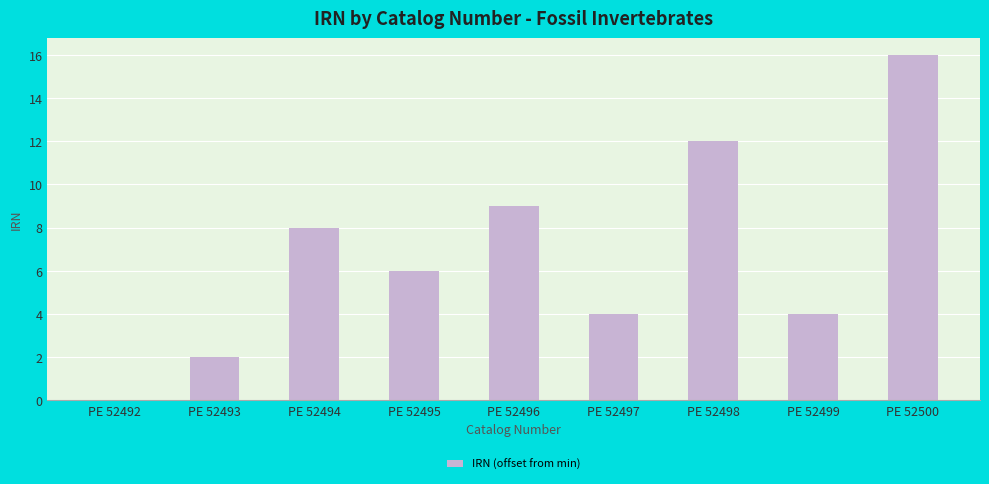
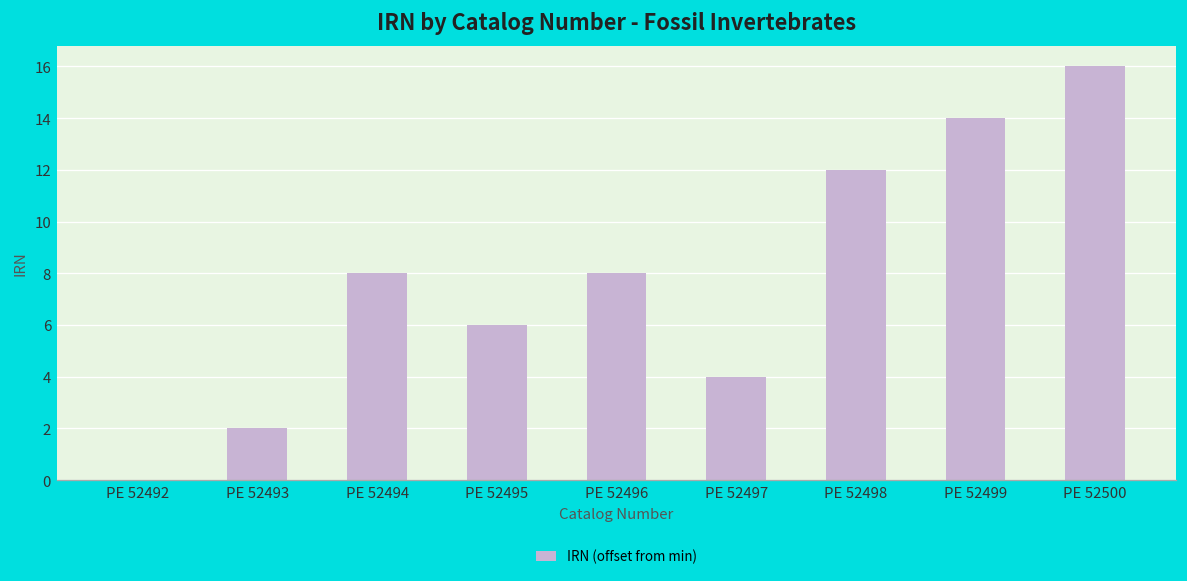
  {
    "PE 52492": 0.0,
    "PE 52493": 2.0,
    "PE 52494": 8.0,
    "PE 52495": 6.0,
-   "PE 52496": 9.0,
+   "PE 52496": 8.0,
    "PE 52497": 4.0,
    "PE 52498": 12.0,
-   "PE 52499": 4.0,
+   "PE 52499": 14.0,
    "PE 52500": 16.0
  }
